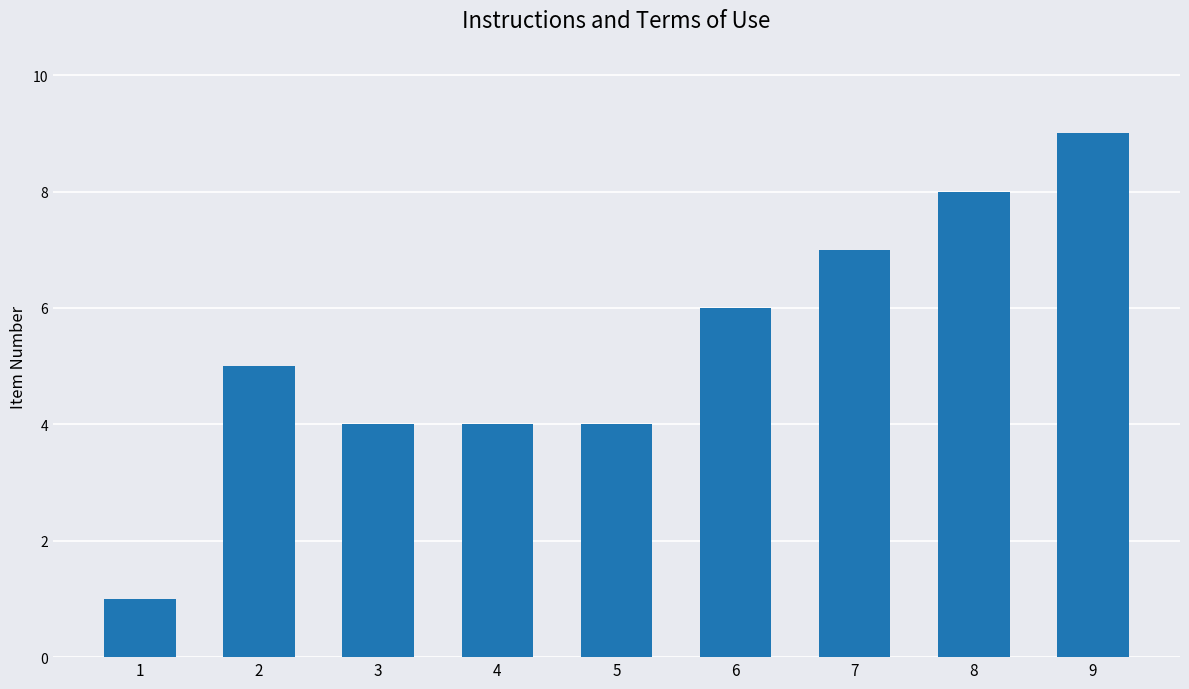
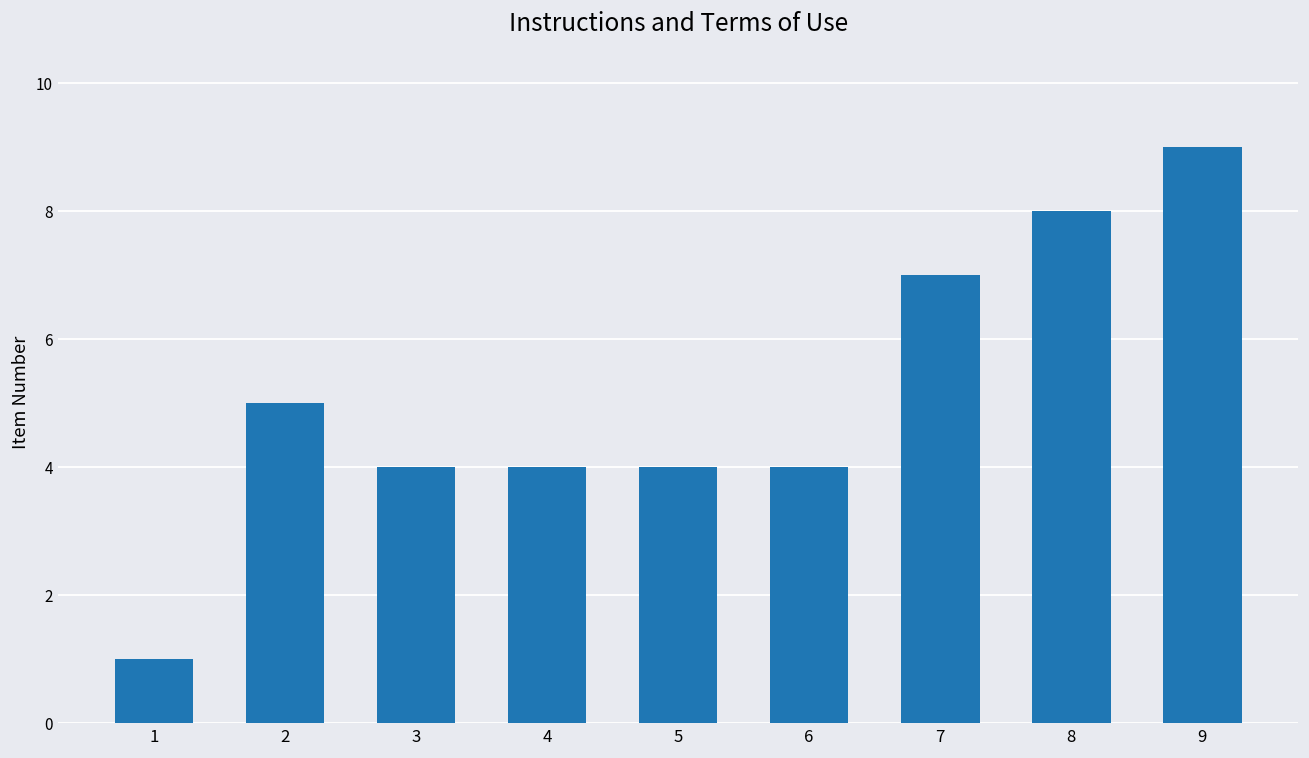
  {
    "1": 1,
    "2": 5,
    "3": 4,
    "4": 4,
    "5": 4,
-   "6": 6,
+   "6": 4,
    "7": 7,
    "8": 8,
    "9": 9
  }
